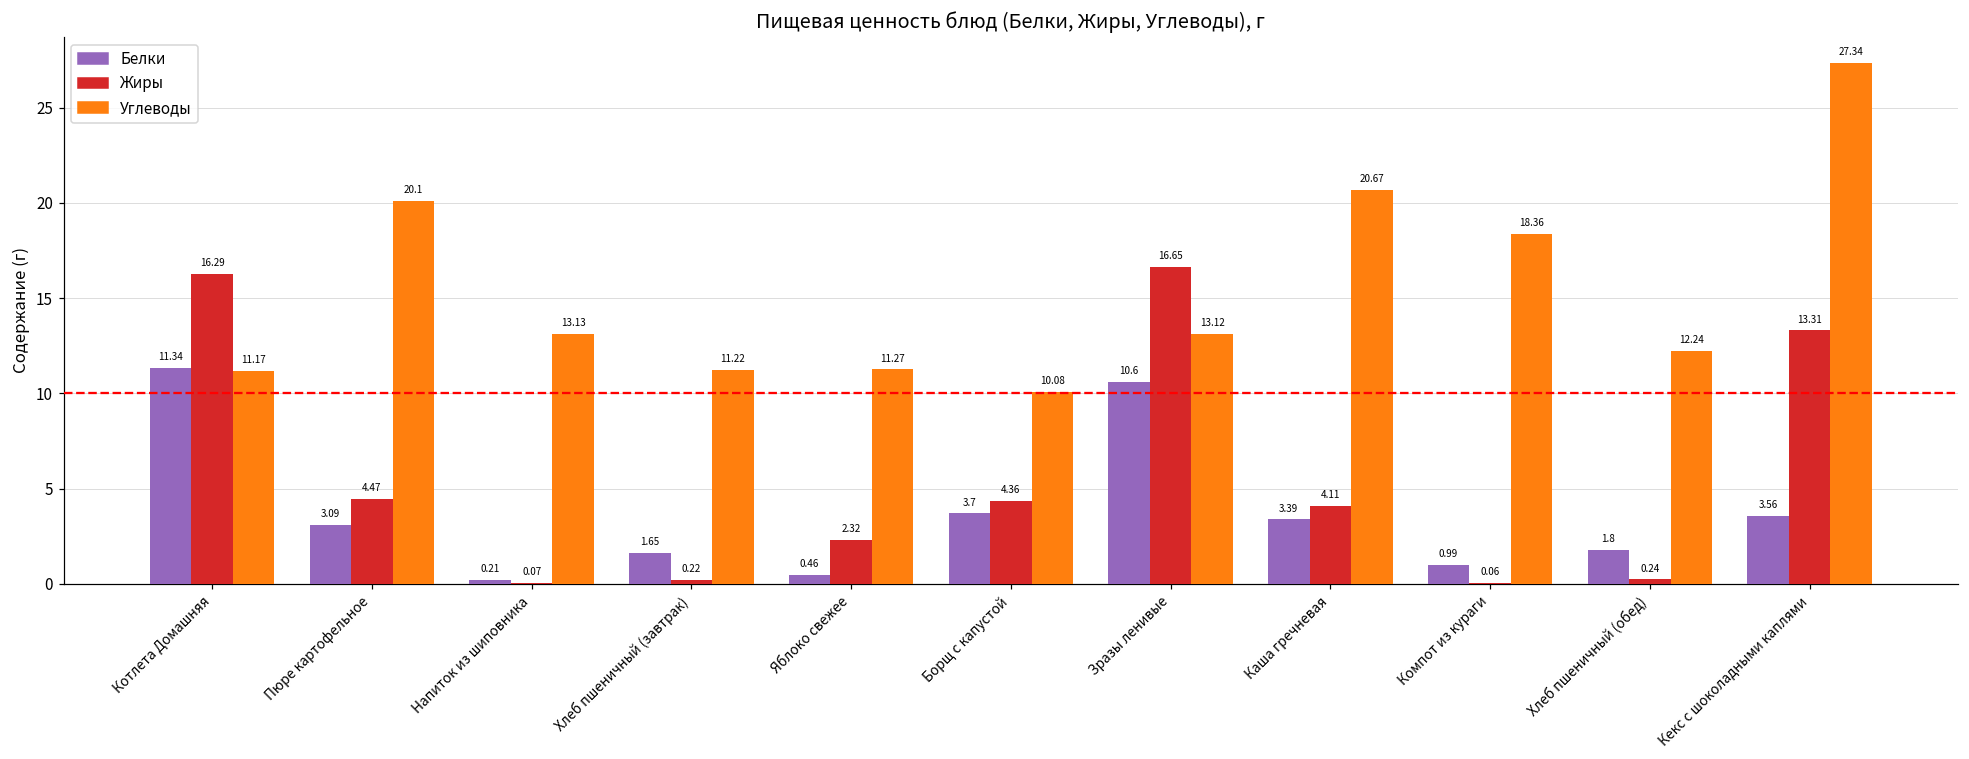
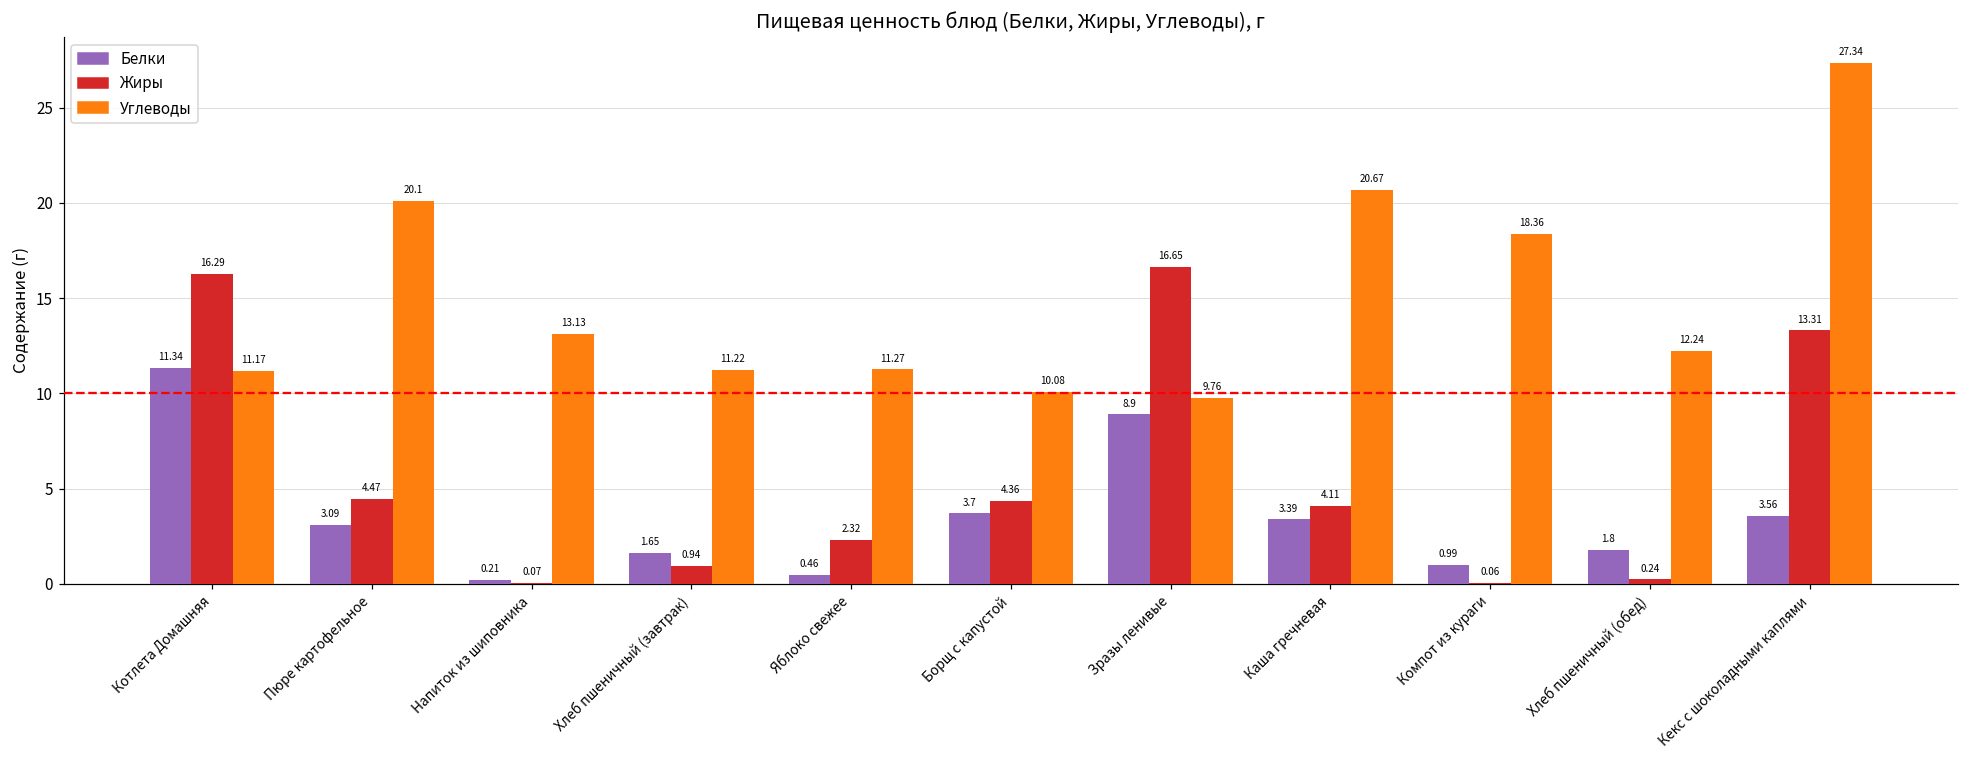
  {
    "Белки": {
      "Котлета Домашняя": 11.34,
      "Пюре картофельное": 3.09,
      "Напиток из шиповника": 0.21,
      "Хлеб пшеничный (завтрак)": 1.65,
      "Яблоко свежее": 0.46,
      "Борщ с капустой": 3.7,
-     "Зразы ленивые": 10.6,
+     "Зразы ленивые": 8.9,
      "Каша гречневая": 3.39,
      "Компот из кураги": 0.99,
      "Хлеб пшеничный (обед)": 1.8,
      "Кекс с шоколадными каплями": 3.56
    },
    "Жиры": {
      "Котлета Домашняя": 16.29,
      "Пюре картофельное": 4.47,
      "Напиток из шиповника": 0.07,
-     "Хлеб пшеничный (завтрак)": 0.22,
+     "Хлеб пшеничный (завтрак)": 0.94,
      "Яблоко свежее": 2.32,
      "Борщ с капустой": 4.36,
      "Зразы ленивые": 16.65,
      "Каша гречневая": 4.11,
      "Компот из кураги": 0.06,
      "Хлеб пшеничный (обед)": 0.24,
      "Кекс с шоколадными каплями": 13.31
    },
    "Углеводы": {
      "Котлета Домашняя": 11.17,
      "Пюре картофельное": 20.1,
      "Напиток из шиповника": 13.13,
      "Хлеб пшеничный (завтрак)": 11.22,
      "Яблоко свежее": 11.27,
      "Борщ с капустой": 10.08,
-     "Зразы ленивые": 13.12,
+     "Зразы ленивые": 9.76,
      "Каша гречневая": 20.67,
      "Компот из кураги": 18.36,
      "Хлеб пшеничный (обед)": 12.24,
      "Кекс с шоколадными каплями": 27.34
    }
  }
